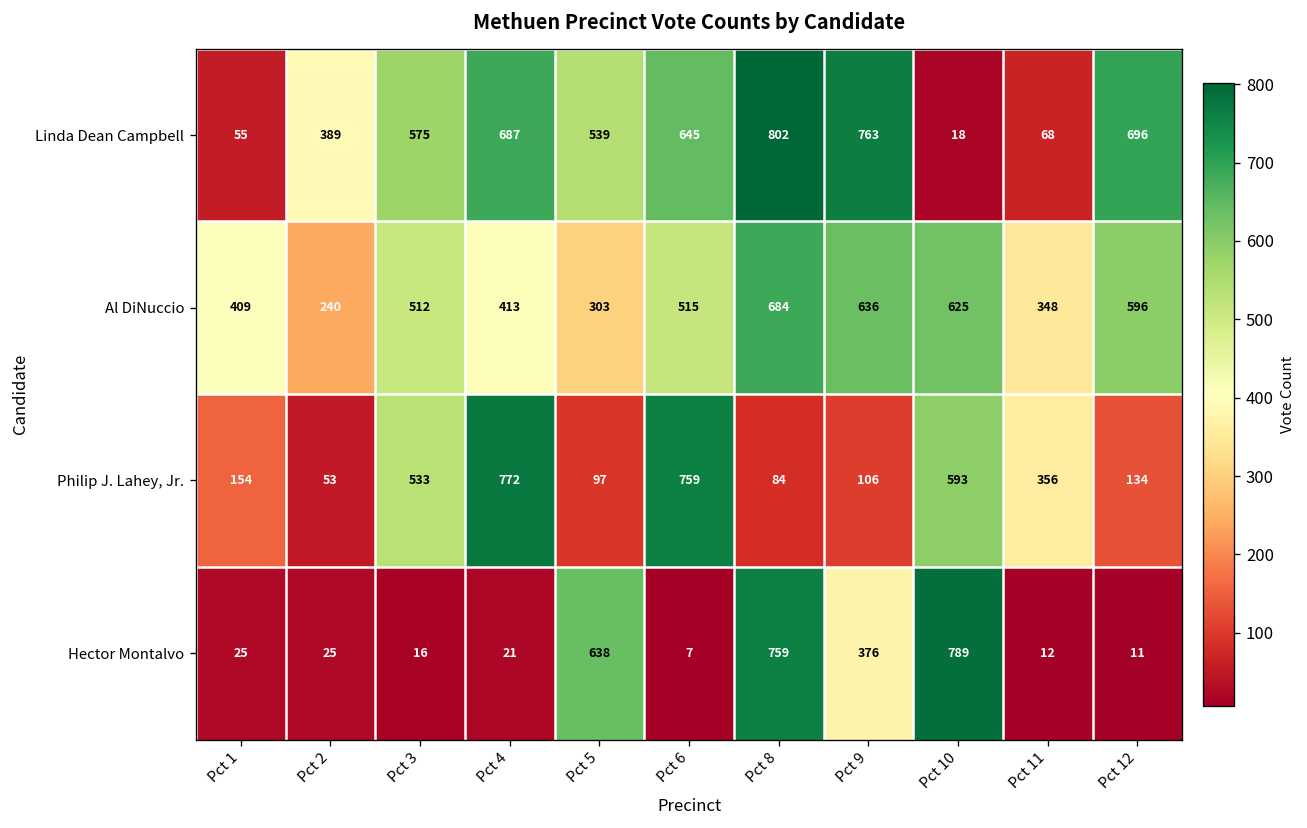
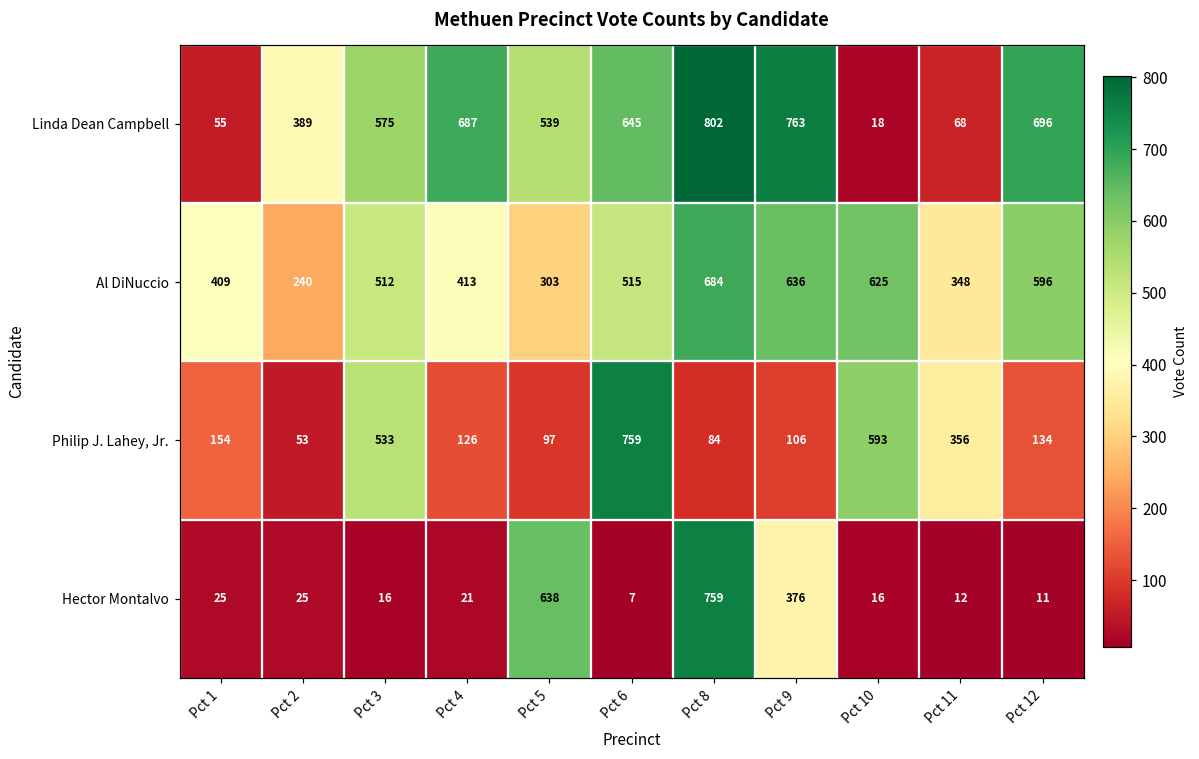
  {
    "Linda Dean Campbell": {
      "Pct 1": 55,
      "Pct 2": 389,
      "Pct 3": 575,
      "Pct 4": 687,
      "Pct 5": 539,
      "Pct 6": 645,
      "Pct 8": 802,
      "Pct 9": 763,
      "Pct 10": 18,
      "Pct 11": 68,
      "Pct 12": 696
    },
    "Al DiNuccio": {
      "Pct 1": 409,
      "Pct 2": 240,
      "Pct 3": 512,
      "Pct 4": 413,
      "Pct 5": 303,
      "Pct 6": 515,
      "Pct 8": 684,
      "Pct 9": 636,
      "Pct 10": 625,
      "Pct 11": 348,
      "Pct 12": 596
    },
    "Philip J. Lahey, Jr.": {
      "Pct 1": 154,
      "Pct 2": 53,
      "Pct 3": 533,
-     "Pct 4": 772,
+     "Pct 4": 126,
      "Pct 5": 97,
      "Pct 6": 759,
      "Pct 8": 84,
      "Pct 9": 106,
      "Pct 10": 593,
      "Pct 11": 356,
      "Pct 12": 134
    },
    "Hector Montalvo": {
      "Pct 1": 25,
      "Pct 2": 25,
      "Pct 3": 16,
      "Pct 4": 21,
      "Pct 5": 638,
      "Pct 6": 7,
      "Pct 8": 759,
      "Pct 9": 376,
-     "Pct 10": 789,
+     "Pct 10": 16,
      "Pct 11": 12,
      "Pct 12": 11
    }
  }
